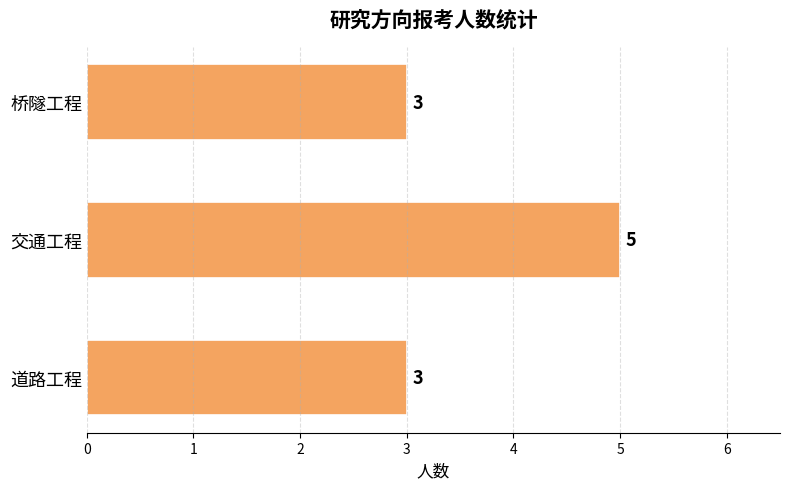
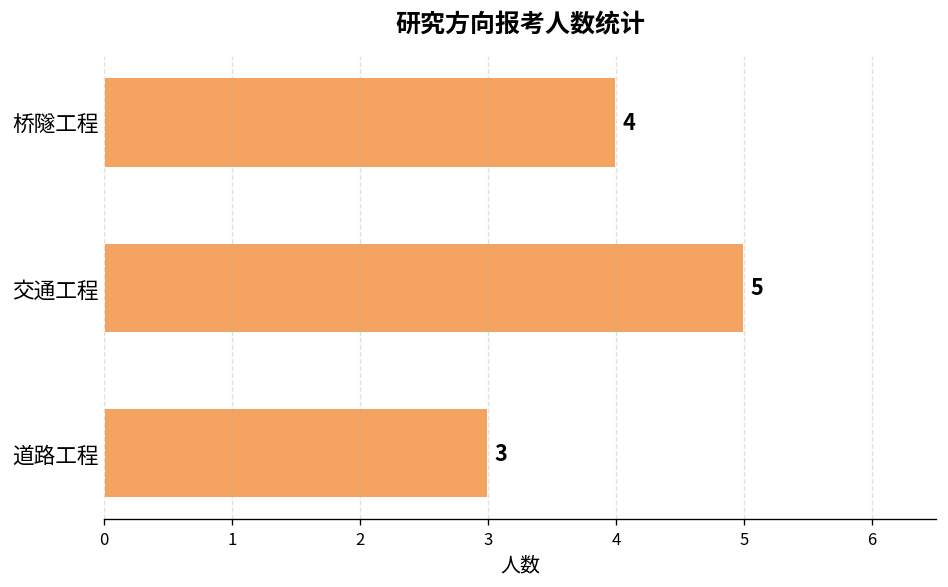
  {
-   "桥隧工程": 3,
+   "桥隧工程": 4,
    "交通工程": 5,
    "道路工程": 3
  }
